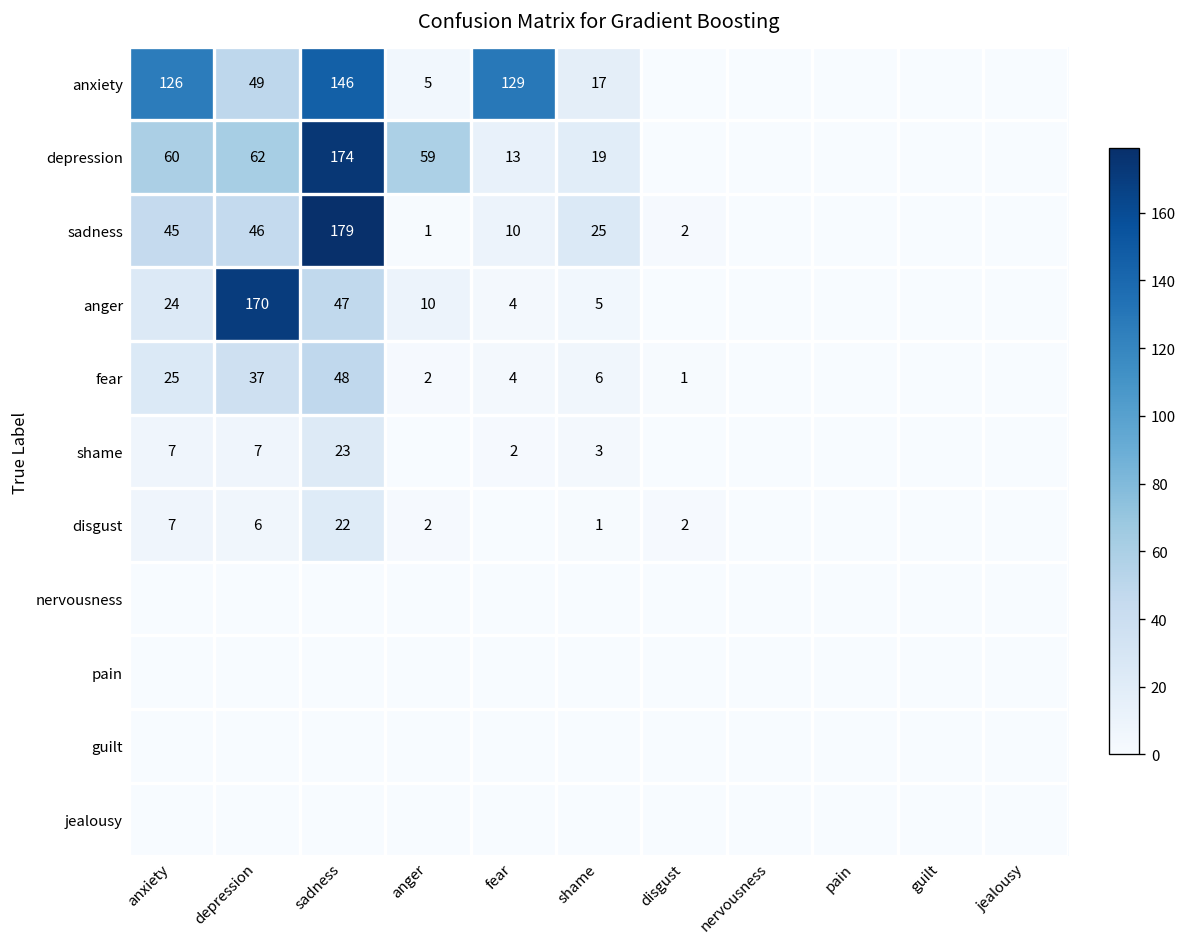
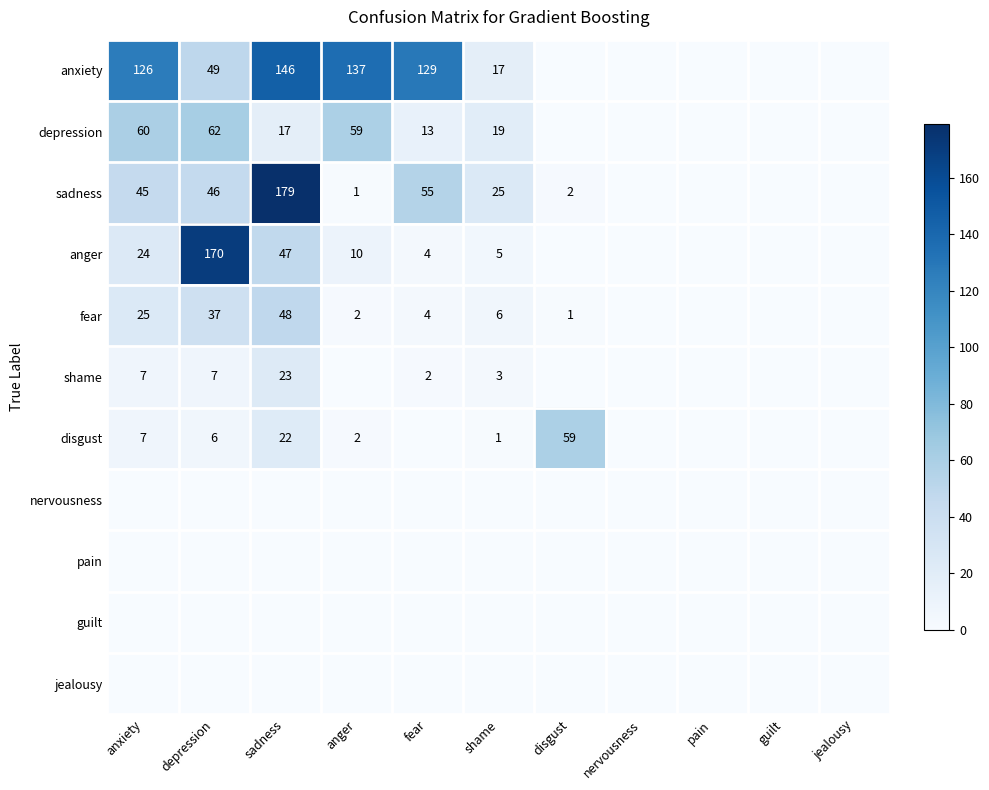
  {
    "anxiety": {
      "anxiety": 126,
      "depression": 49,
      "sadness": 146,
-     "anger": 5,
+     "anger": 137,
      "fear": 129,
      "shame": 17
    },
    "depression": {
      "anxiety": 60,
      "depression": 62,
-     "sadness": 174,
+     "sadness": 17,
      "anger": 59,
      "fear": 13,
      "shame": 19
    },
    "sadness": {
      "anxiety": 45,
      "depression": 46,
      "sadness": 179,
      "anger": 1,
-     "fear": 10,
+     "fear": 55,
      "shame": 25,
      "disgust": 2
    },
    "anger": {
      "anxiety": 24,
      "depression": 170,
      "sadness": 47,
      "anger": 10,
      "fear": 4,
      "shame": 5
    },
    "fear": {
      "anxiety": 25,
      "depression": 37,
      "sadness": 48,
      "anger": 2,
      "fear": 4,
      "shame": 6,
      "disgust": 1
    },
    "shame": {
      "anxiety": 7,
      "depression": 7,
      "sadness": 23,
      "fear": 2,
      "shame": 3
    },
    "disgust": {
      "anxiety": 7,
      "depression": 6,
      "sadness": 22,
      "anger": 2,
      "shame": 1,
-     "disgust": 2
+     "disgust": 59
    }
  }
